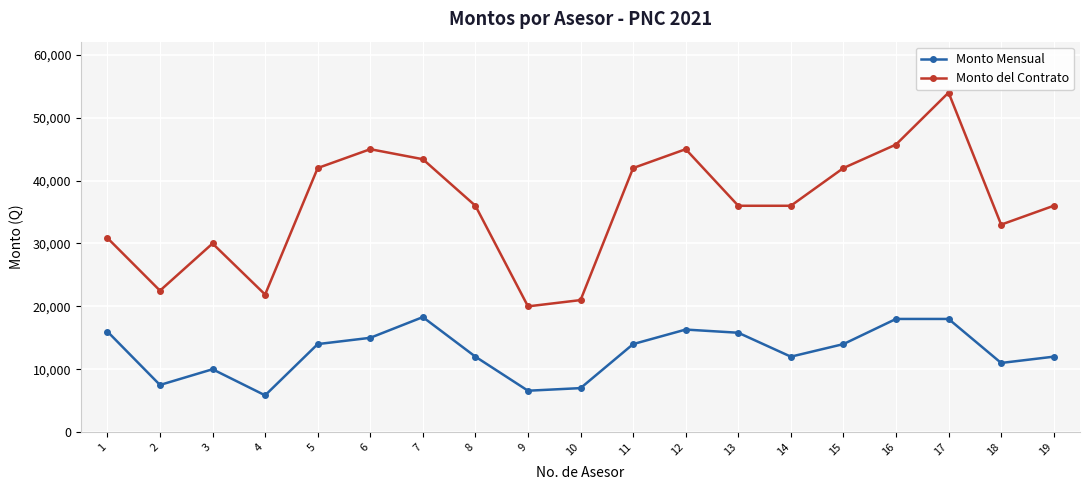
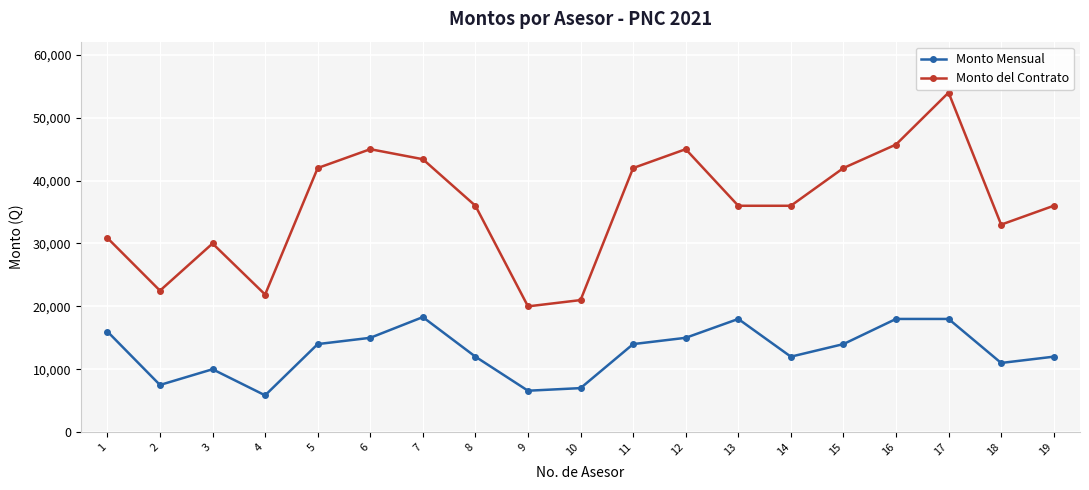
  {
    "Monto Mensual": {
      "1": "16,000",
      "2": "8,000",
      "3": "10,000",
      "4": "6,000",
      "5": "14,000",
      "6": "15,000",
      "7": "18,000",
      "8": "12,000",
      "9": "7,000",
      "10": "7,000",
      "11": "14,000",
-     "12": "16,000",
-     "13": "16,000",
+     "12": "15,000",
+     "13": "18,000",
      "14": "12,000",
      "15": "14,000",
      "16": "18,000",
      "17": "18,000",
      "18": "11,000",
      "19": "12,000"
    },
    "Monto del Contrato": {
      "1": "31,000",
      "2": "23,000",
      "3": "30,000",
      "4": "22,000",
      "5": "42,000",
      "6": "45,000",
      "7": "43,000",
      "8": "36,000",
      "9": "20,000",
      "10": "21,000",
      "11": "42,000",
      "12": "45,000",
      "13": "36,000",
      "14": "36,000",
      "15": "42,000",
      "16": "46,000",
      "17": "54,000",
      "18": "33,000",
      "19": "36,000"
    }
  }
